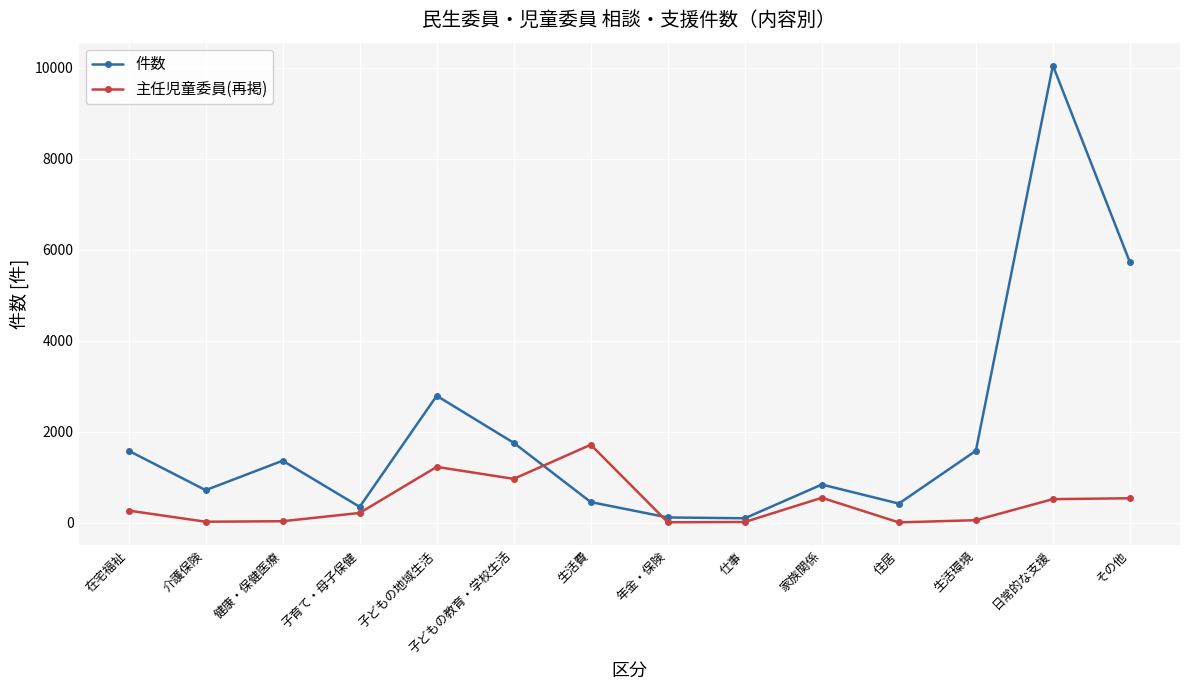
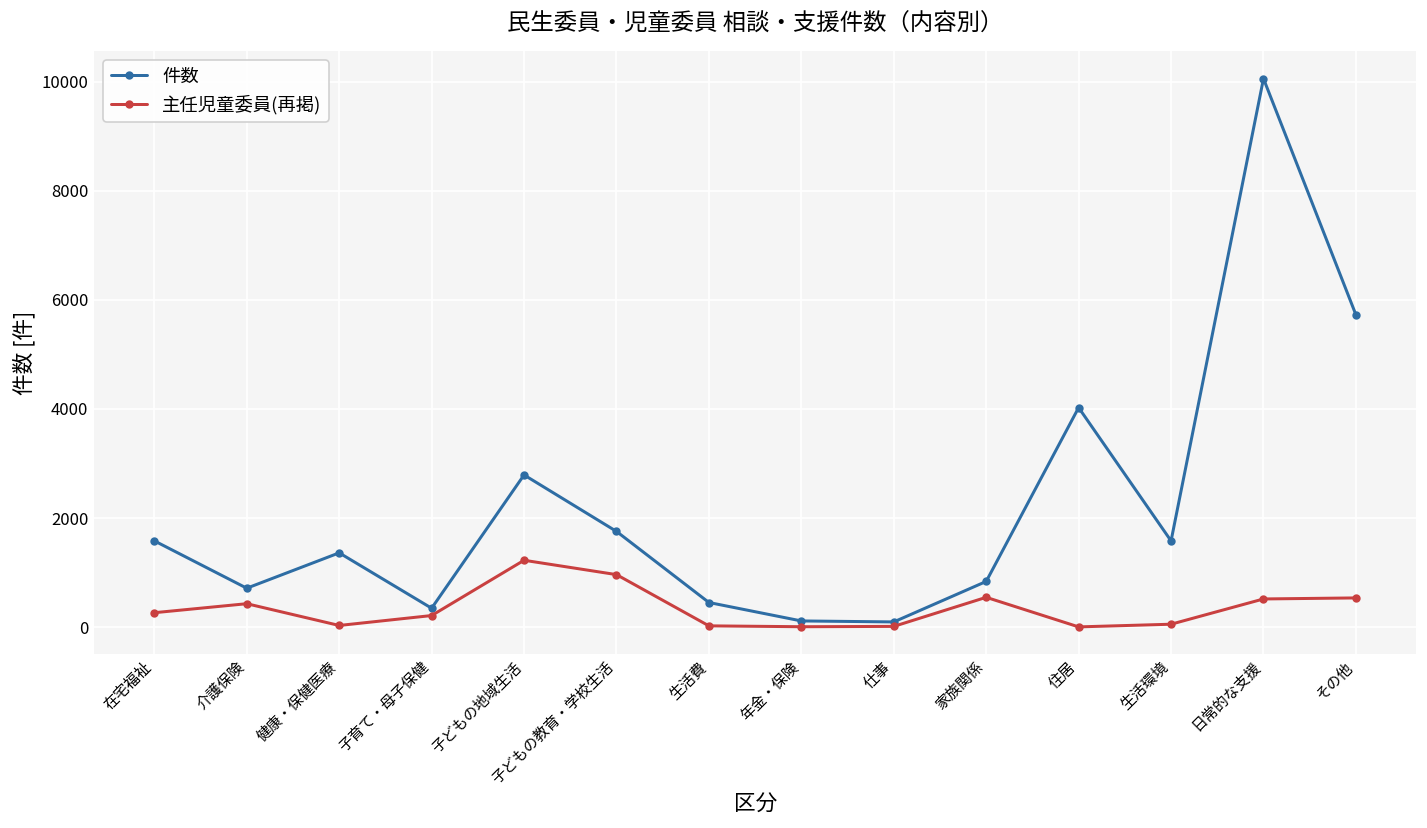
  {
    "件数": {
      "在宅福祉": 1600,
      "介護保険": 700,
      "健康・保健医療": 1400,
      "子育て・母子保健": 300,
      "子どもの地域生活": 2800,
      "子どもの教育・学校生活": 1800,
      "生活費": 500,
      "年金・保険": 100,
      "仕事": 100,
      "家族関係": 800,
-     "住居": 400,
+     "住居": 4000,
      "生活環境": 1600,
      "日常的な支援": 10100,
      "その他": 5700
    },
    "主任児童委員(再掲)": {
      "在宅福祉": 300,
-     "介護保険": 0,
+     "介護保険": 400,
      "健康・保健医療": 0,
      "子育て・母子保健": 200,
      "子どもの地域生活": 1200,
      "子どもの教育・学校生活": 1000,
-     "生活費": 1700,
+     "生活費": 0,
      "年金・保険": 0,
      "仕事": 0,
      "家族関係": 500,
      "住居": 0,
      "生活環境": 100,
      "日常的な支援": 500,
      "その他": 500
    }
  }
